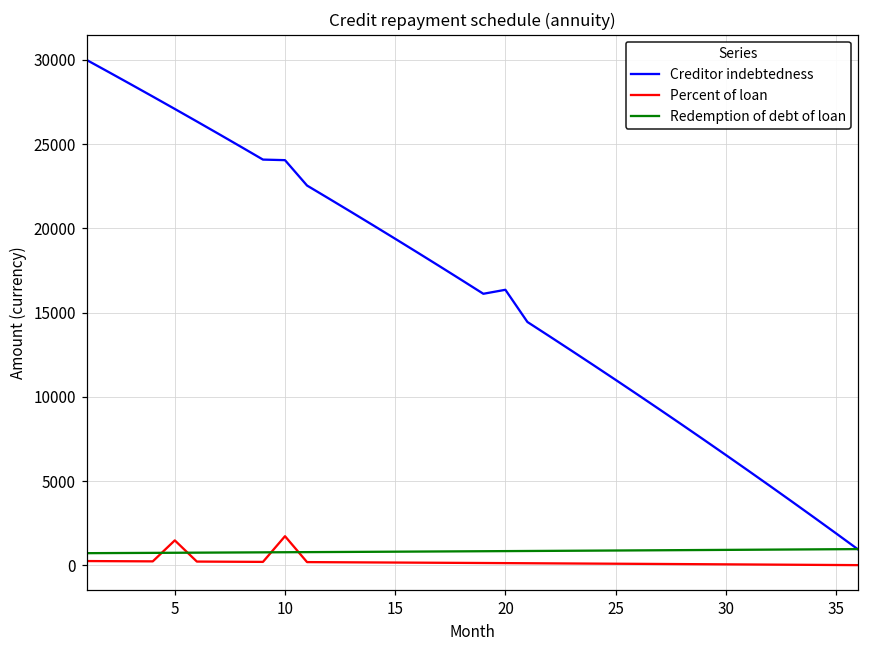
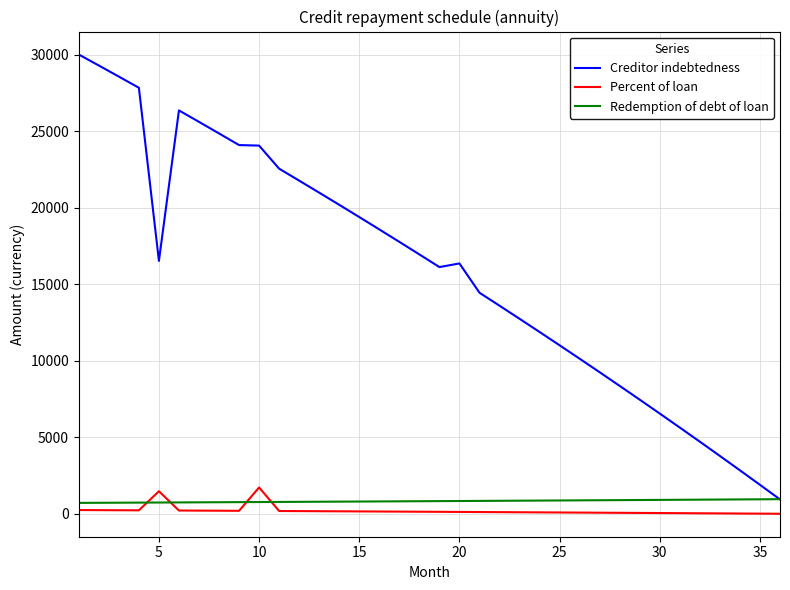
  {
    "Creditor indebtedness": {
-     "5": 27100,
+     "5": 16500,
      "10": 24100,
      "15": 19400,
      "20": 16400,
      "25": 11000,
      "30": 6600,
      "35": 1900
    },
    "Percent of loan": {
      "5": 1500,
      "10": 1700,
      "15": 200,
      "20": 100,
      "25": 100,
      "30": 100,
      "35": 0
    },
    "Redemption of debt of loan": {
      "5": 700,
      "10": 800,
      "15": 800,
      "20": 800,
      "25": 900,
      "30": 900,
      "35": 1000
    }
  }
